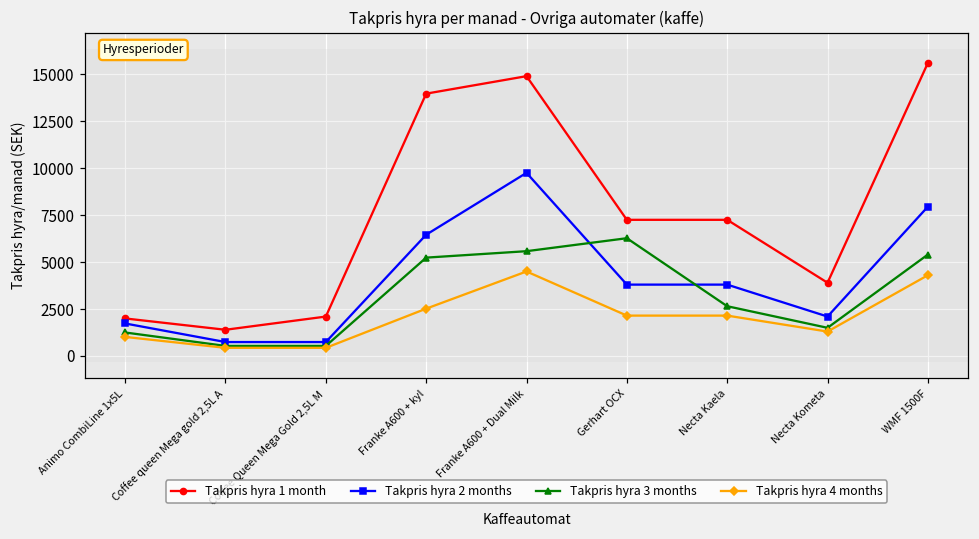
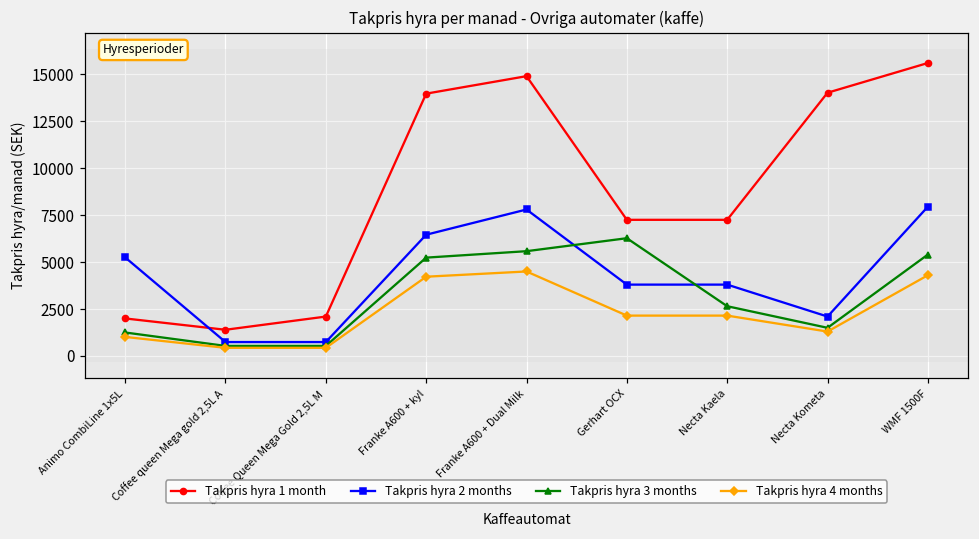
  {
    "Takpris hyra 1 month": {
      "Animo CombiLine 1x5L": 2000,
      "Coffee queen Mega gold 2,5L A": 1400,
      "Coffee Queen Mega Gold 2,5L M": 2100,
      "Franke A600 + kyl": 14000,
      "Franke A600 + Dual Milk": 14900,
      "Gerhart OCX": 7300,
      "Necta Kaela": 7300,
-     "Necta Kometa": 3900,
+     "Necta Kometa": 14000,
      "WMF 1500F": 15600
    },
    "Takpris hyra 2 months": {
-     "Animo CombiLine 1x5L": 1700,
+     "Animo CombiLine 1x5L": 5200,
      "Coffee queen Mega gold 2,5L A": 700,
      "Coffee Queen Mega Gold 2,5L M": 700,
      "Franke A600 + kyl": 6500,
-     "Franke A600 + Dual Milk": 9800,
+     "Franke A600 + Dual Milk": 7800,
      "Gerhart OCX": 3800,
      "Necta Kaela": 3800,
      "Necta Kometa": 2100,
      "WMF 1500F": 8000
    },
    "Takpris hyra 3 months": {
      "Animo CombiLine 1x5L": 1300,
      "Franke A600 + kyl": 5200,
      "Franke A600 + Dual Milk": 5600,
      "Gerhart OCX": 6300,
      "Necta Kaela": 2700,
      "Necta Kometa": 1500,
      "WMF 1500F": 5400
    },
    "Takpris hyra 4 months": {
      "Animo CombiLine 1x5L": 1000,
-     "Franke A600 + kyl": 2500,
+     "Franke A600 + kyl": 4200,
      "Franke A600 + Dual Milk": 4500,
      "Gerhart OCX": 2200,
      "Necta Kaela": 2200,
      "Necta Kometa": 1300,
      "WMF 1500F": 4300
    }
  }
